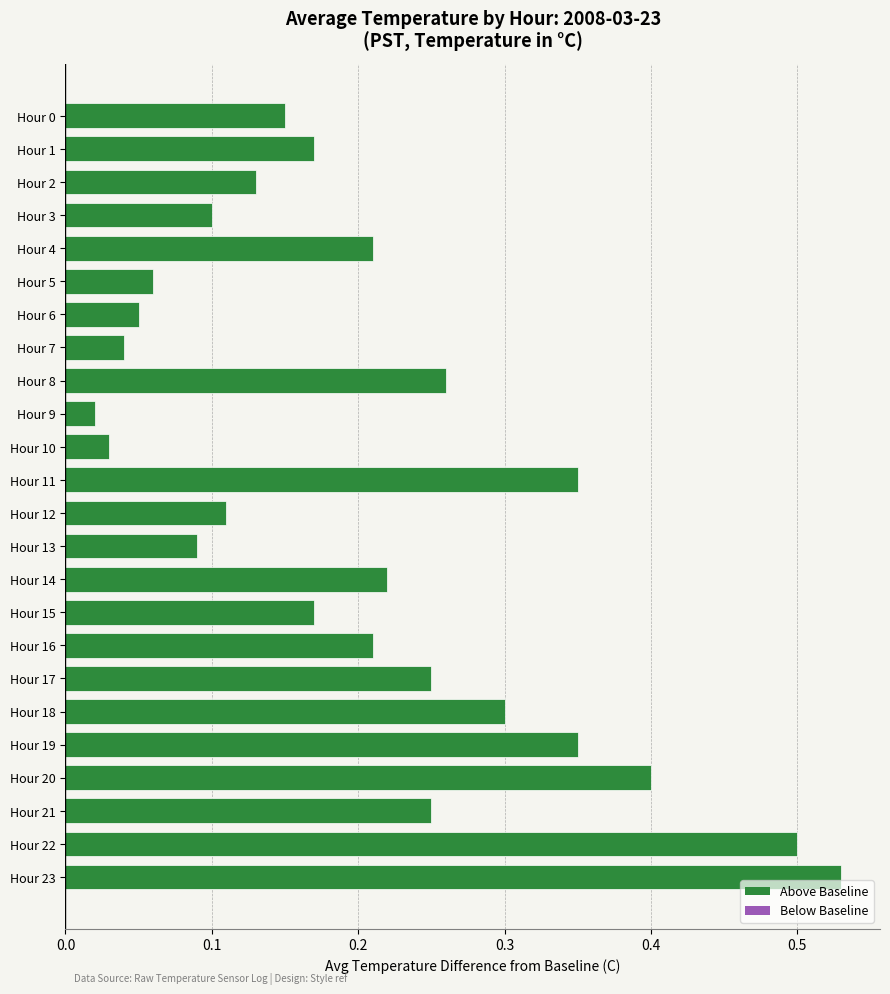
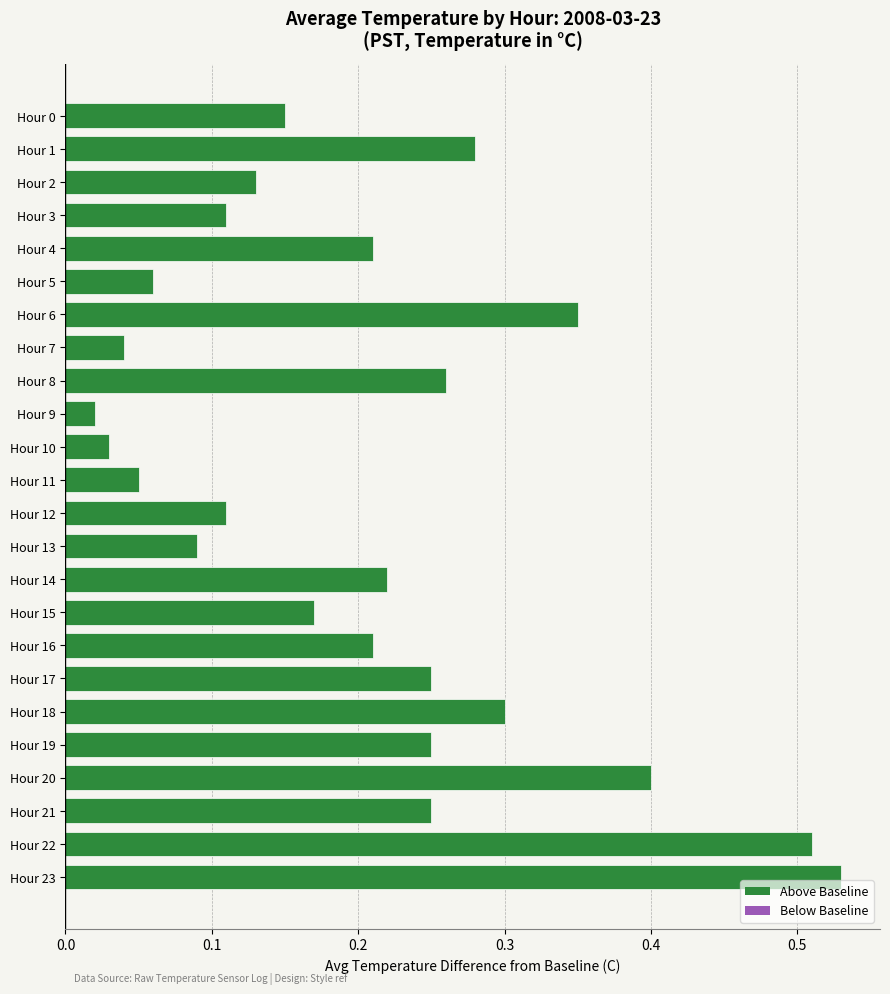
  {
    "Hour 0": 0.150,
-   "Hour 1": 0.170,
+   "Hour 1": 0.280,
    "Hour 2": 0.130,
-   "Hour 3": 0.100,
+   "Hour 3": 0.110,
    "Hour 4": 0.210,
    "Hour 5": 0.060,
-   "Hour 6": 0.050,
+   "Hour 6": 0.350,
    "Hour 7": 0.040,
    "Hour 8": 0.260,
    "Hour 9": 0.020,
    "Hour 10": 0.030,
-   "Hour 11": 0.350,
+   "Hour 11": 0.050,
    "Hour 12": 0.110,
    "Hour 13": 0.090,
    "Hour 14": 0.220,
    "Hour 15": 0.170,
    "Hour 16": 0.210,
    "Hour 17": 0.250,
    "Hour 18": 0.300,
-   "Hour 19": 0.350,
+   "Hour 19": 0.250,
    "Hour 20": 0.400,
    "Hour 21": 0.250,
-   "Hour 22": 0.500,
+   "Hour 22": 0.510,
    "Hour 23": 0.530
  }
